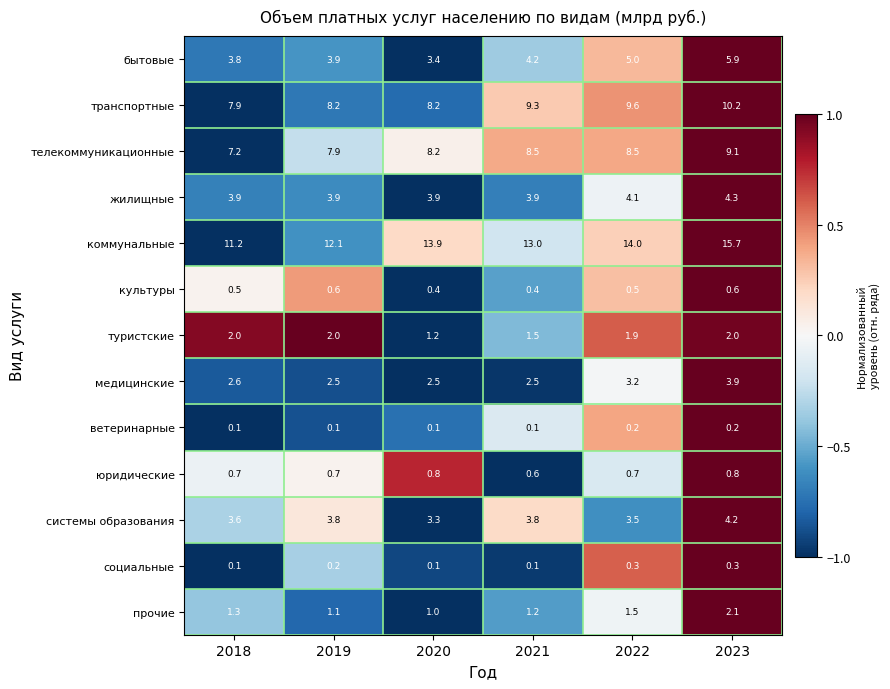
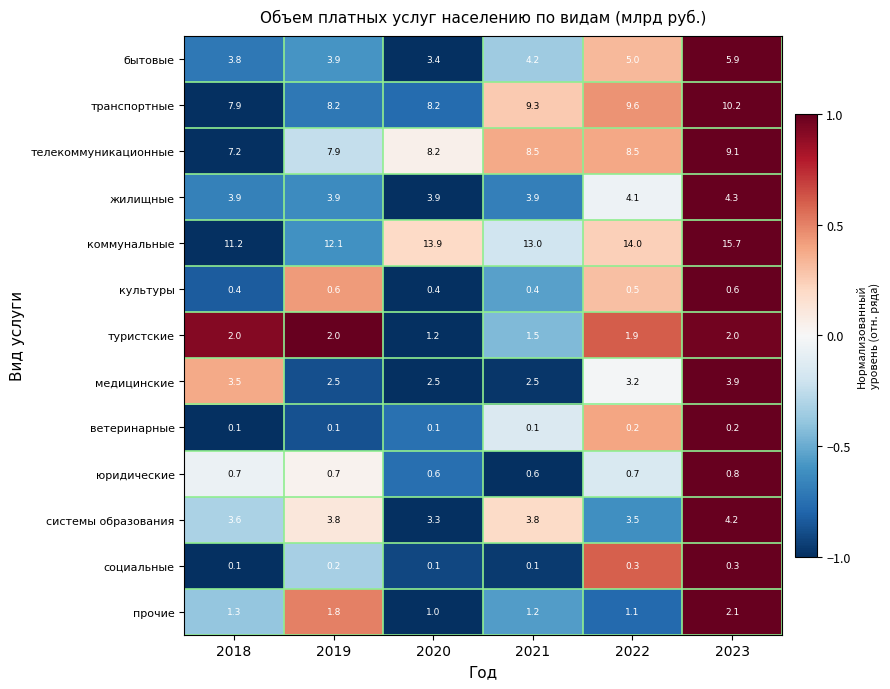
  {
    "бытовые": {
      "2018": 3.8,
      "2019": 3.9,
      "2020": 3.4,
      "2021": 4.2,
      "2022": 5.0,
      "2023": 5.9
    },
    "транспортные": {
      "2018": 7.9,
      "2019": 8.2,
      "2020": 8.2,
      "2021": 9.3,
      "2022": 9.6,
      "2023": 10.2
    },
    "телекоммуникационные": {
      "2018": 7.2,
      "2019": 7.9,
      "2020": 8.2,
      "2021": 8.5,
      "2022": 8.5,
      "2023": 9.1
    },
    "жилищные": {
      "2018": 3.9,
      "2019": 3.9,
      "2020": 3.9,
      "2021": 3.9,
      "2022": 4.1,
      "2023": 4.3
    },
    "коммунальные": {
      "2018": 11.2,
      "2019": 12.1,
      "2020": 13.9,
      "2021": 13.0,
      "2022": 14.0,
      "2023": 15.7
    },
    "культуры": {
-     "2018": 0.5,
+     "2018": 0.4,
      "2019": 0.6,
      "2020": 0.4,
      "2021": 0.4,
      "2022": 0.5,
      "2023": 0.6
    },
    "туристские": {
      "2018": 2.0,
      "2019": 2.0,
      "2020": 1.2,
      "2021": 1.5,
      "2022": 1.9,
      "2023": 2.0
    },
    "медицинские": {
-     "2018": 2.6,
+     "2018": 3.5,
      "2019": 2.5,
      "2020": 2.5,
      "2021": 2.5,
      "2022": 3.2,
      "2023": 3.9
    },
    "ветеринарные": {
      "2018": 0.1,
      "2019": 0.1,
      "2020": 0.1,
      "2021": 0.1,
      "2022": 0.2,
      "2023": 0.2
    },
    "юридические": {
      "2018": 0.7,
      "2019": 0.7,
-     "2020": 0.8,
+     "2020": 0.6,
      "2021": 0.6,
      "2022": 0.7,
      "2023": 0.8
    },
    "системы образования": {
      "2018": 3.6,
      "2019": 3.8,
      "2020": 3.3,
      "2021": 3.8,
      "2022": 3.5,
      "2023": 4.2
    },
    "социальные": {
      "2018": 0.1,
      "2019": 0.2,
      "2020": 0.1,
      "2021": 0.1,
      "2022": 0.3,
      "2023": 0.3
    },
    "прочие": {
      "2018": 1.3,
-     "2019": 1.1,
+     "2019": 1.8,
      "2020": 1.0,
      "2021": 1.2,
-     "2022": 1.5,
+     "2022": 1.1,
      "2023": 2.1
    }
  }
